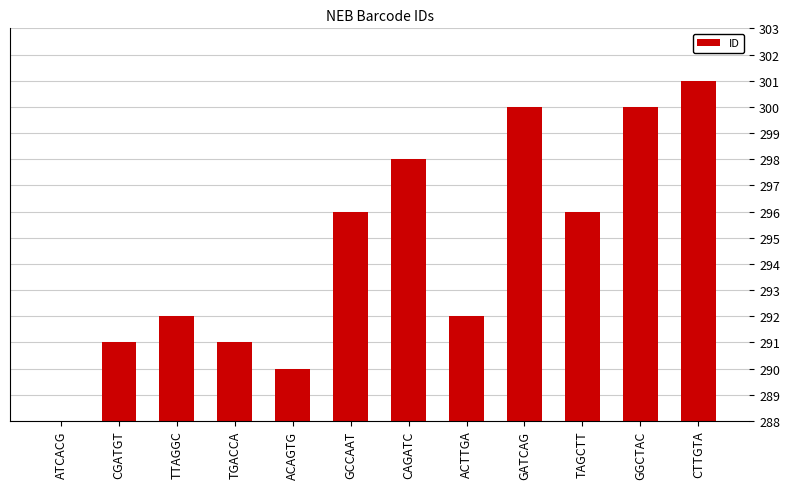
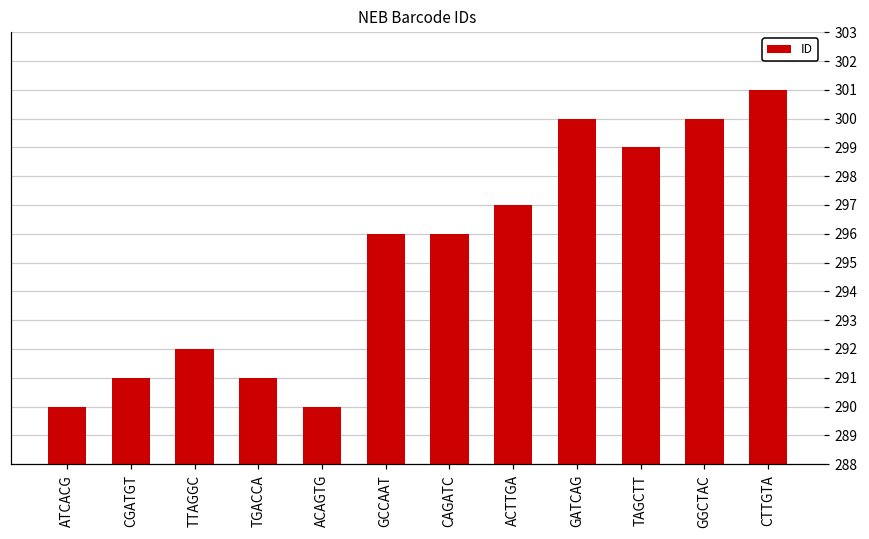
  {
-   "ATCACG": 288,
+   "ATCACG": 290,
    "CGATGT": 291,
    "TTAGGC": 292,
    "TGACCA": 291,
    "ACAGTG": 290,
    "GCCAAT": 296,
-   "CAGATC": 298,
-   "ACTTGA": 292,
+   "CAGATC": 296,
+   "ACTTGA": 297,
    "GATCAG": 300,
-   "TAGCTT": 296,
+   "TAGCTT": 299,
    "GGCTAC": 300,
    "CTTGTA": 301
  }
